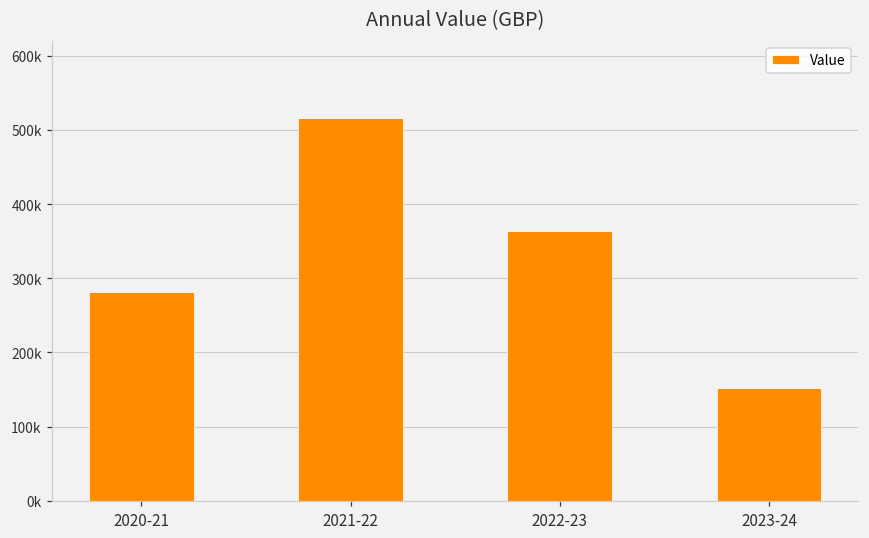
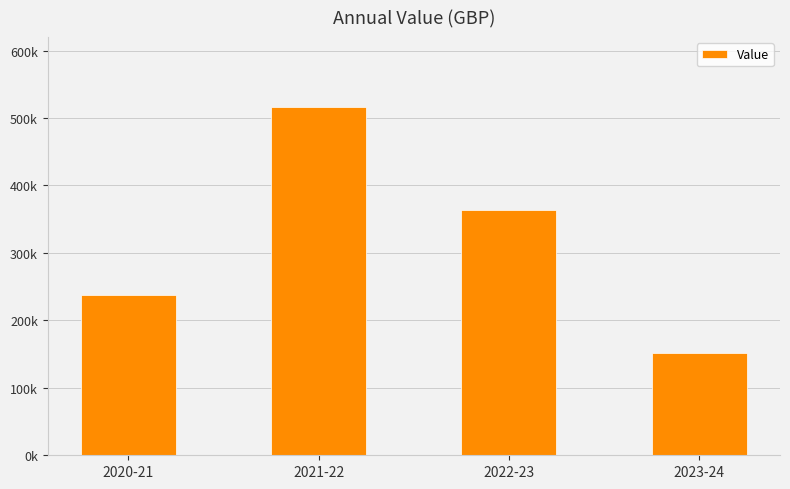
  {
-   "2020-21": 280000,
+   "2020-21": 240000,
    "2021-22": 520000,
    "2022-23": 360000,
    "2023-24": 150000
  }
